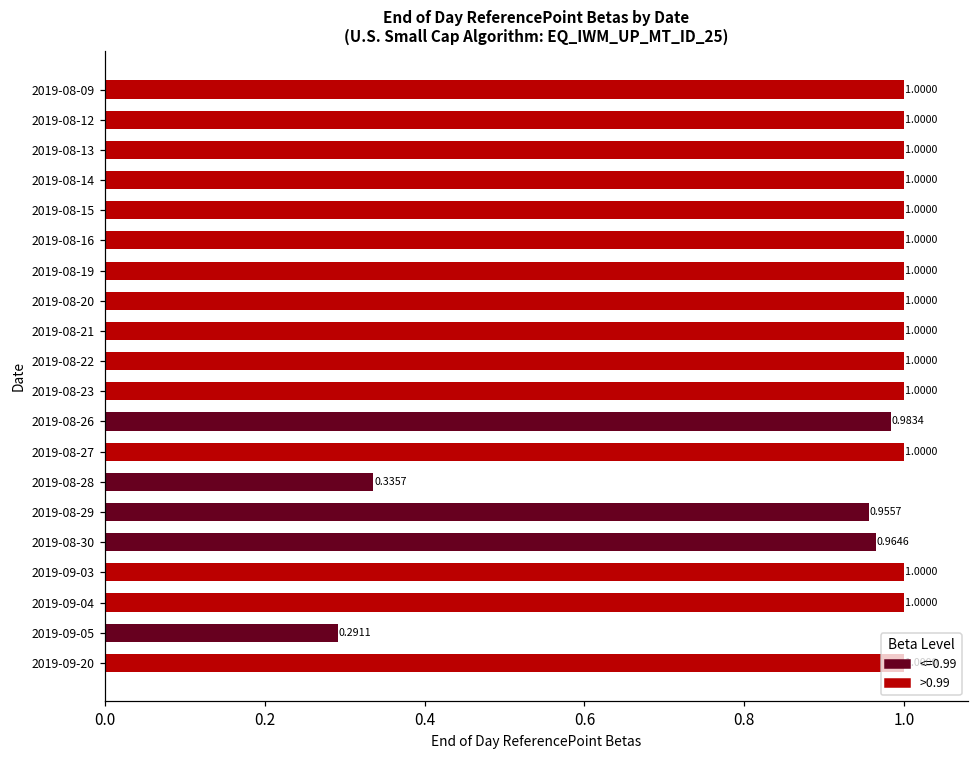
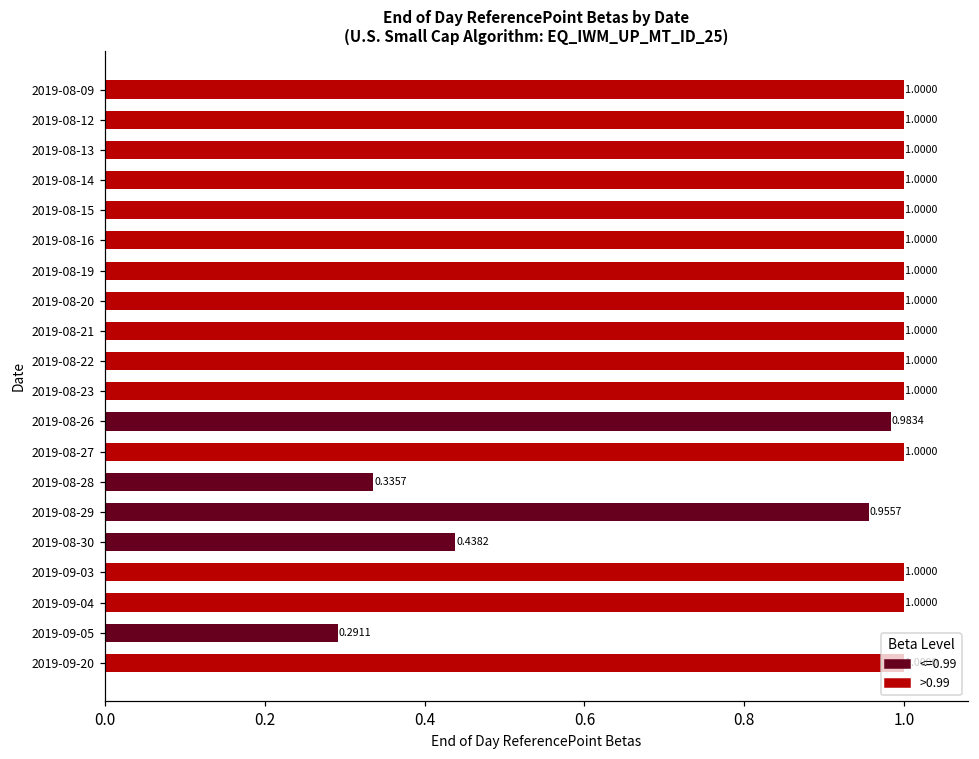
  {
    "<=0.99": {
      "2019-08-26": 0.9834,
      "2019-08-28": 0.3357,
      "2019-08-29": 0.9557,
-     "2019-08-30": 0.9646,
+     "2019-08-30": 0.4382,
      "2019-09-05": 0.2911
    },
    ">0.99": {
      "2019-08-09": 1.0000,
      "2019-08-12": 1.0000,
      "2019-08-13": 1.0000,
      "2019-08-14": 1.0000,
      "2019-08-15": 1.0000,
      "2019-08-16": 1.0000,
      "2019-08-19": 1.0000,
      "2019-08-20": 1.0000,
      "2019-08-21": 1.0000,
      "2019-08-22": 1.0000,
      "2019-08-23": 1.0000,
      "2019-08-27": 1.0000,
      "2019-09-03": 1.0000,
      "2019-09-04": 1.0000
    }
  }
